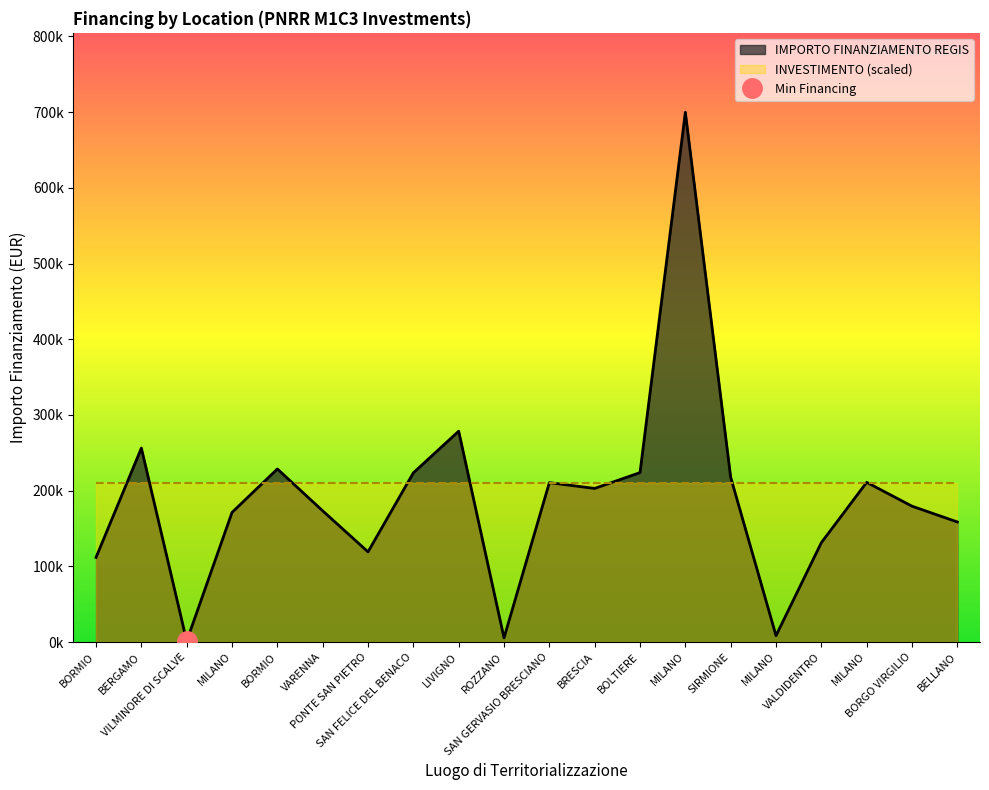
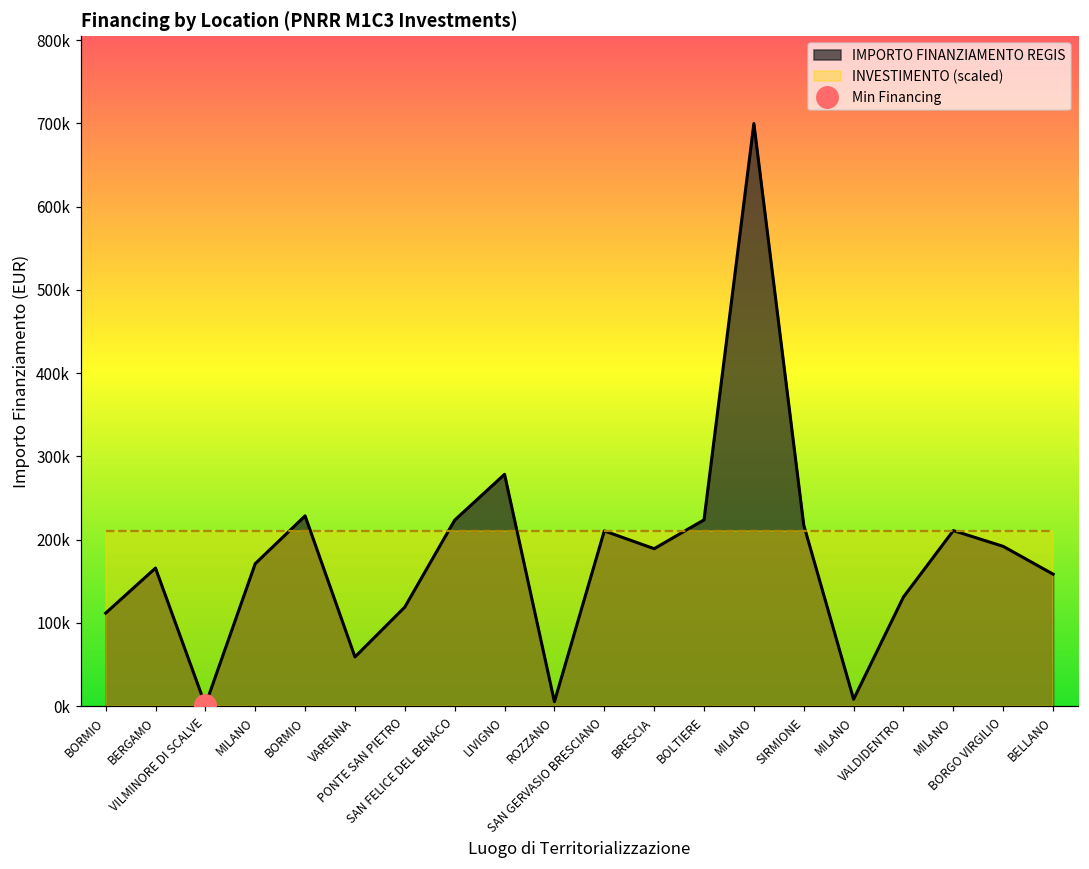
  {
    "IMPORTO FINANZIAMENTO REGIS": {
-     "BERGAMO": 260000,
-     "VARENNA": 170000,
+     "BERGAMO": 170000,
+     "VARENNA": 60000,
      "PONTE SAN PIETRO": 120000,
      "SAN FELICE DEL BENACO": 220000,
      "LIVIGNO": 280000,
      "ROZZANO": 10000,
-     "BRESCIA": 200000,
+     "BRESCIA": 190000,
      "BOLTIERE": 220000,
      "SIRMIONE": 220000,
      "VALDIDENTRO": 130000,
-     "BORGO VIRGILIO": 180000,
+     "BORGO VIRGILIO": 190000,
      "BELLANO": 160000
    },
    "INVESTIMENTO (scaled)": {
      "BERGAMO": 210000,
      "VILMINORE DI SCALVE": 210000,
      "VARENNA": 210000,
      "PONTE SAN PIETRO": 210000,
      "SAN FELICE DEL BENACO": 210000,
      "LIVIGNO": 210000,
      "ROZZANO": 210000,
      "BRESCIA": 210000,
      "BOLTIERE": 210000,
      "SIRMIONE": 210000,
      "VALDIDENTRO": 210000,
      "BORGO VIRGILIO": 210000,
      "BELLANO": 210000
    }
  }
